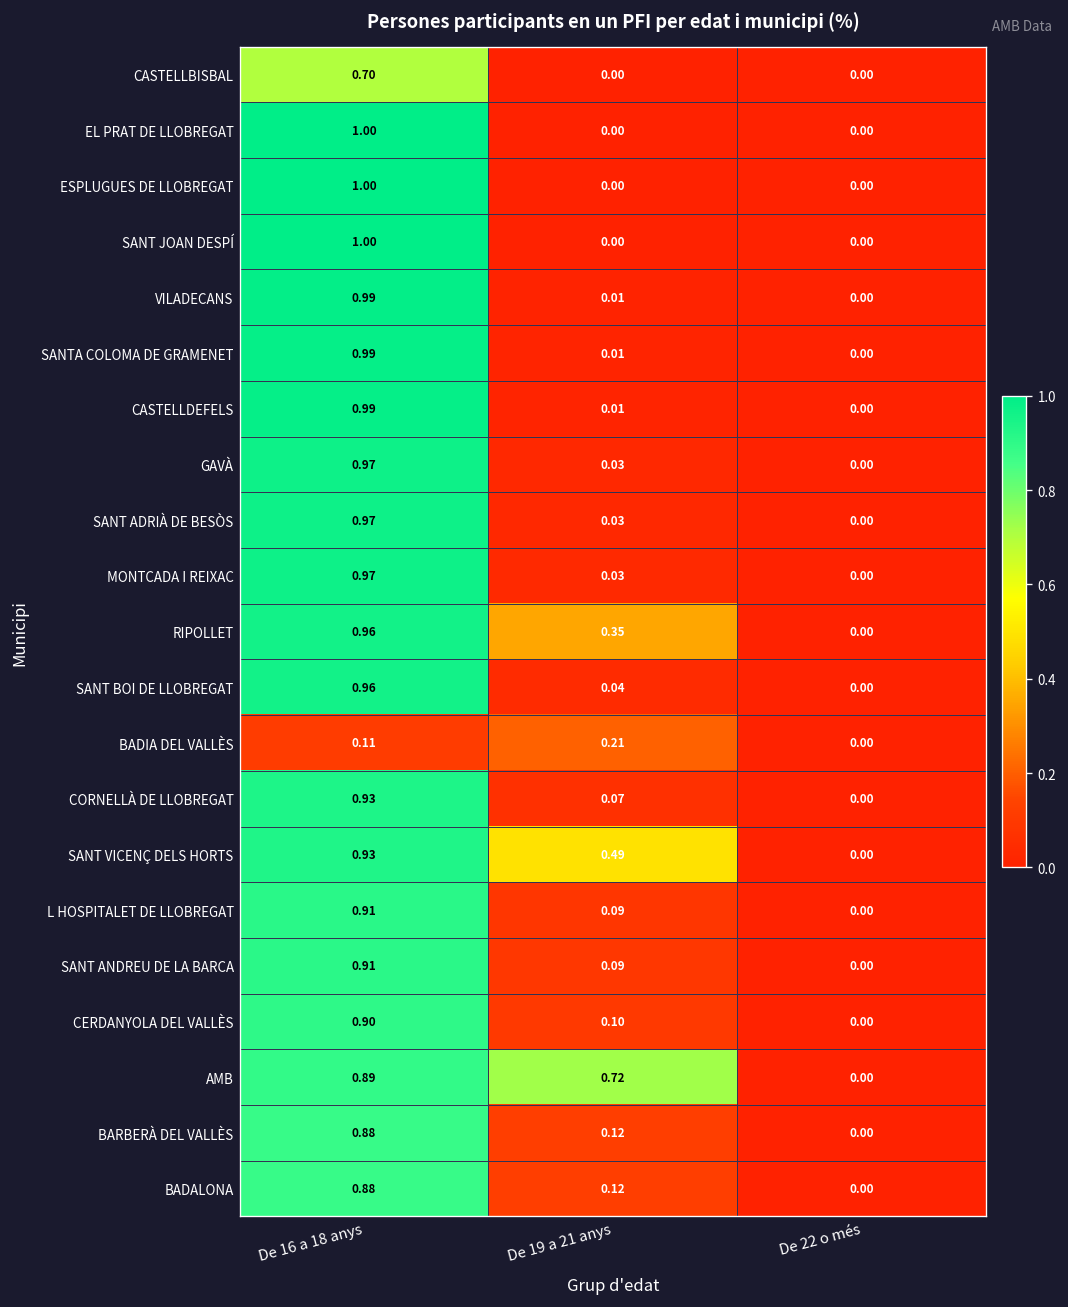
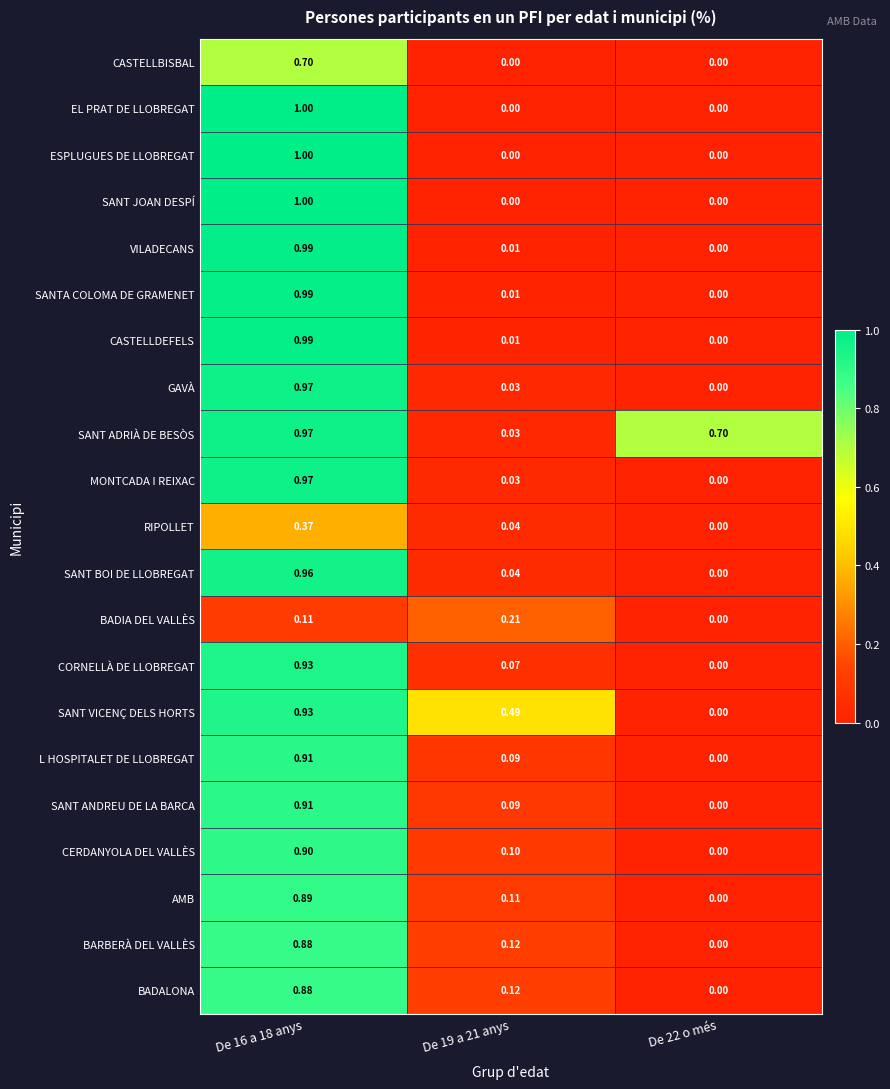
  {
    "CASTELLBISBAL": {
      "De 16 a 18 anys": 0.70,
      "De 19 a 21 anys": 0.00,
      "De 22 o més": 0.00
    },
    "EL PRAT DE LLOBREGAT": {
      "De 16 a 18 anys": 1.00,
      "De 19 a 21 anys": 0.00,
      "De 22 o més": 0.00
    },
    "ESPLUGUES DE LLOBREGAT": {
      "De 16 a 18 anys": 1.00,
      "De 19 a 21 anys": 0.00,
      "De 22 o més": 0.00
    },
    "SANT JOAN DESPÍ": {
      "De 16 a 18 anys": 1.00,
      "De 19 a 21 anys": 0.00,
      "De 22 o més": 0.00
    },
    "VILADECANS": {
      "De 16 a 18 anys": 0.99,
      "De 19 a 21 anys": 0.01,
      "De 22 o més": 0.00
    },
    "SANTA COLOMA DE GRAMENET": {
      "De 16 a 18 anys": 0.99,
      "De 19 a 21 anys": 0.01,
      "De 22 o més": 0.00
    },
    "CASTELLDEFELS": {
      "De 16 a 18 anys": 0.99,
      "De 19 a 21 anys": 0.01,
      "De 22 o més": 0.00
    },
    "GAVÀ": {
      "De 16 a 18 anys": 0.97,
      "De 19 a 21 anys": 0.03,
      "De 22 o més": 0.00
    },
    "SANT ADRIÀ DE BESÒS": {
      "De 16 a 18 anys": 0.97,
      "De 19 a 21 anys": 0.03,
-     "De 22 o més": 0.00
+     "De 22 o més": 0.70
    },
    "MONTCADA I REIXAC": {
      "De 16 a 18 anys": 0.97,
      "De 19 a 21 anys": 0.03,
      "De 22 o més": 0.00
    },
    "RIPOLLET": {
-     "De 16 a 18 anys": 0.96,
-     "De 19 a 21 anys": 0.35,
+     "De 16 a 18 anys": 0.37,
+     "De 19 a 21 anys": 0.04,
      "De 22 o més": 0.00
    },
    "SANT BOI DE LLOBREGAT": {
      "De 16 a 18 anys": 0.96,
      "De 19 a 21 anys": 0.04,
      "De 22 o més": 0.00
    },
    "BADIA DEL VALLÈS": {
      "De 16 a 18 anys": 0.11,
      "De 19 a 21 anys": 0.21,
      "De 22 o més": 0.00
    },
    "CORNELLÀ DE LLOBREGAT": {
      "De 16 a 18 anys": 0.93,
      "De 19 a 21 anys": 0.07,
      "De 22 o més": 0.00
    },
    "SANT VICENÇ DELS HORTS": {
      "De 16 a 18 anys": 0.93,
      "De 19 a 21 anys": 0.49,
      "De 22 o més": 0.00
    },
    "L HOSPITALET DE LLOBREGAT": {
      "De 16 a 18 anys": 0.91,
      "De 19 a 21 anys": 0.09,
      "De 22 o més": 0.00
    },
    "SANT ANDREU DE LA BARCA": {
      "De 16 a 18 anys": 0.91,
      "De 19 a 21 anys": 0.09,
      "De 22 o més": 0.00
    },
    "CERDANYOLA DEL VALLÈS": {
      "De 16 a 18 anys": 0.90,
      "De 19 a 21 anys": 0.10,
      "De 22 o més": 0.00
    },
    "AMB": {
      "De 16 a 18 anys": 0.89,
-     "De 19 a 21 anys": 0.72,
+     "De 19 a 21 anys": 0.11,
      "De 22 o més": 0.00
    },
    "BARBERÀ DEL VALLÈS": {
      "De 16 a 18 anys": 0.88,
      "De 19 a 21 anys": 0.12,
      "De 22 o més": 0.00
    },
    "BADALONA": {
      "De 16 a 18 anys": 0.88,
      "De 19 a 21 anys": 0.12,
      "De 22 o més": 0.00
    }
  }
